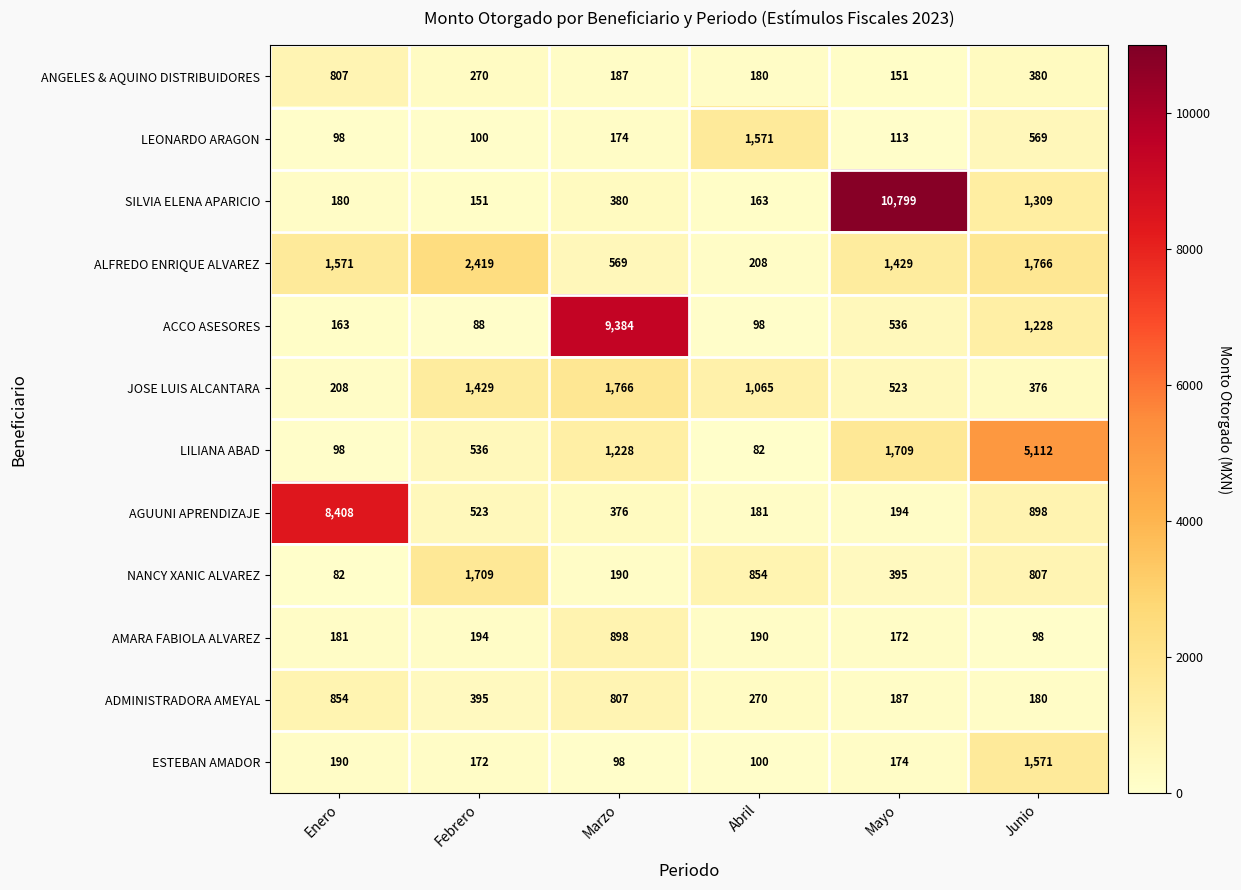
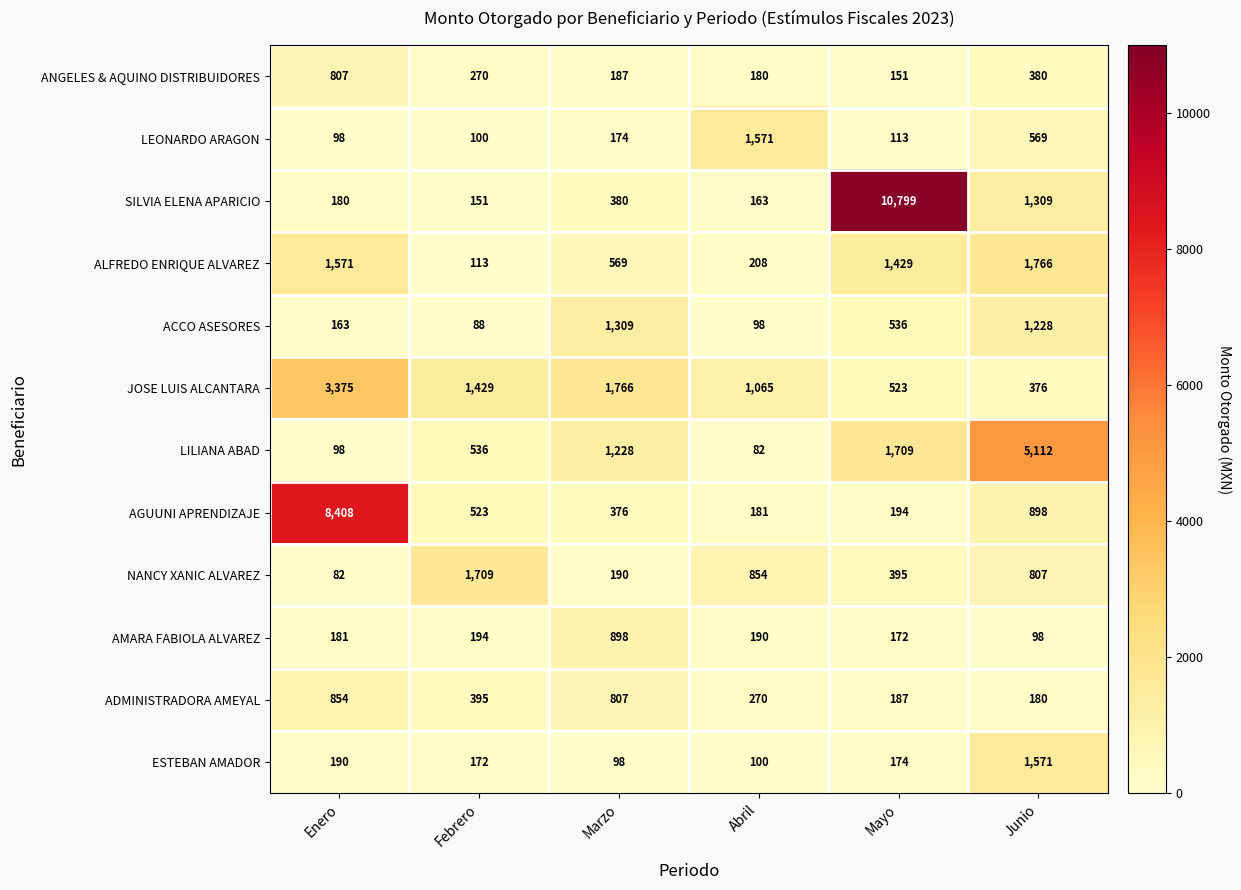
  {
    "ANGELES & AQUINO DISTRIBUIDORES": {
      "Enero": "807",
      "Febrero": "270",
      "Marzo": "187",
      "Abril": "180",
      "Mayo": "151",
      "Junio": "380"
    },
    "LEONARDO ARAGON": {
      "Enero": "98",
      "Febrero": "100",
      "Marzo": "174",
      "Abril": "1,571",
      "Mayo": "113",
      "Junio": "569"
    },
    "SILVIA ELENA APARICIO": {
      "Enero": "180",
      "Febrero": "151",
      "Marzo": "380",
      "Abril": "163",
      "Mayo": "10,799",
      "Junio": "1,309"
    },
    "ALFREDO ENRIQUE ALVAREZ": {
      "Enero": "1,571",
-     "Febrero": "2,419",
+     "Febrero": "113",
      "Marzo": "569",
      "Abril": "208",
      "Mayo": "1,429",
      "Junio": "1,766"
    },
    "ACCO ASESORES": {
      "Enero": "163",
      "Febrero": "88",
-     "Marzo": "9,384",
+     "Marzo": "1,309",
      "Abril": "98",
      "Mayo": "536",
      "Junio": "1,228"
    },
    "JOSE LUIS ALCANTARA": {
-     "Enero": "208",
+     "Enero": "3,375",
      "Febrero": "1,429",
      "Marzo": "1,766",
      "Abril": "1,065",
      "Mayo": "523",
      "Junio": "376"
    },
    "LILIANA ABAD": {
      "Enero": "98",
      "Febrero": "536",
      "Marzo": "1,228",
      "Abril": "82",
      "Mayo": "1,709",
      "Junio": "5,112"
    },
    "AGUUNI APRENDIZAJE": {
      "Enero": "8,408",
      "Febrero": "523",
      "Marzo": "376",
      "Abril": "181",
      "Mayo": "194",
      "Junio": "898"
    },
    "NANCY XANIC ALVAREZ": {
      "Enero": "82",
      "Febrero": "1,709",
      "Marzo": "190",
      "Abril": "854",
      "Mayo": "395",
      "Junio": "807"
    },
    "AMARA FABIOLA ALVAREZ": {
      "Enero": "181",
      "Febrero": "194",
      "Marzo": "898",
      "Abril": "190",
      "Mayo": "172",
      "Junio": "98"
    },
    "ADMINISTRADORA AMEYAL": {
      "Enero": "854",
      "Febrero": "395",
      "Marzo": "807",
      "Abril": "270",
      "Mayo": "187",
      "Junio": "180"
    },
    "ESTEBAN AMADOR": {
      "Enero": "190",
      "Febrero": "172",
      "Marzo": "98",
      "Abril": "100",
      "Mayo": "174",
      "Junio": "1,571"
    }
  }
